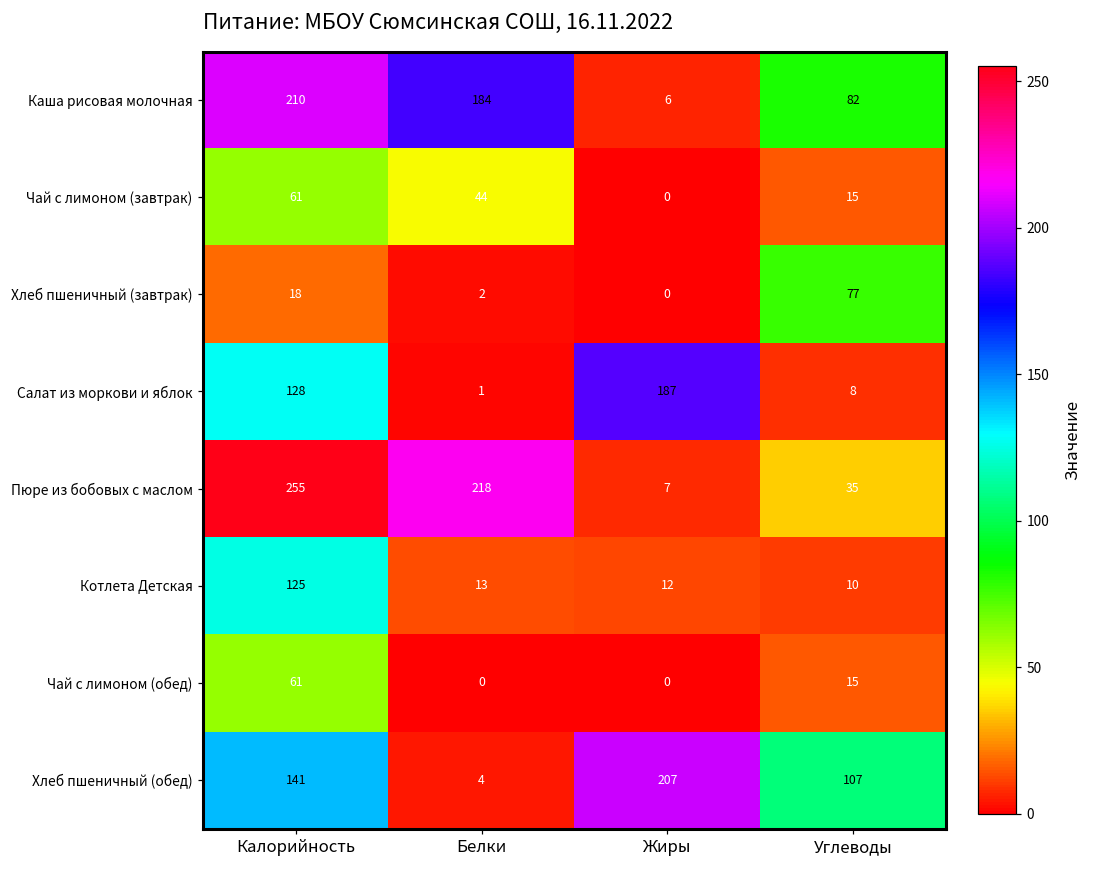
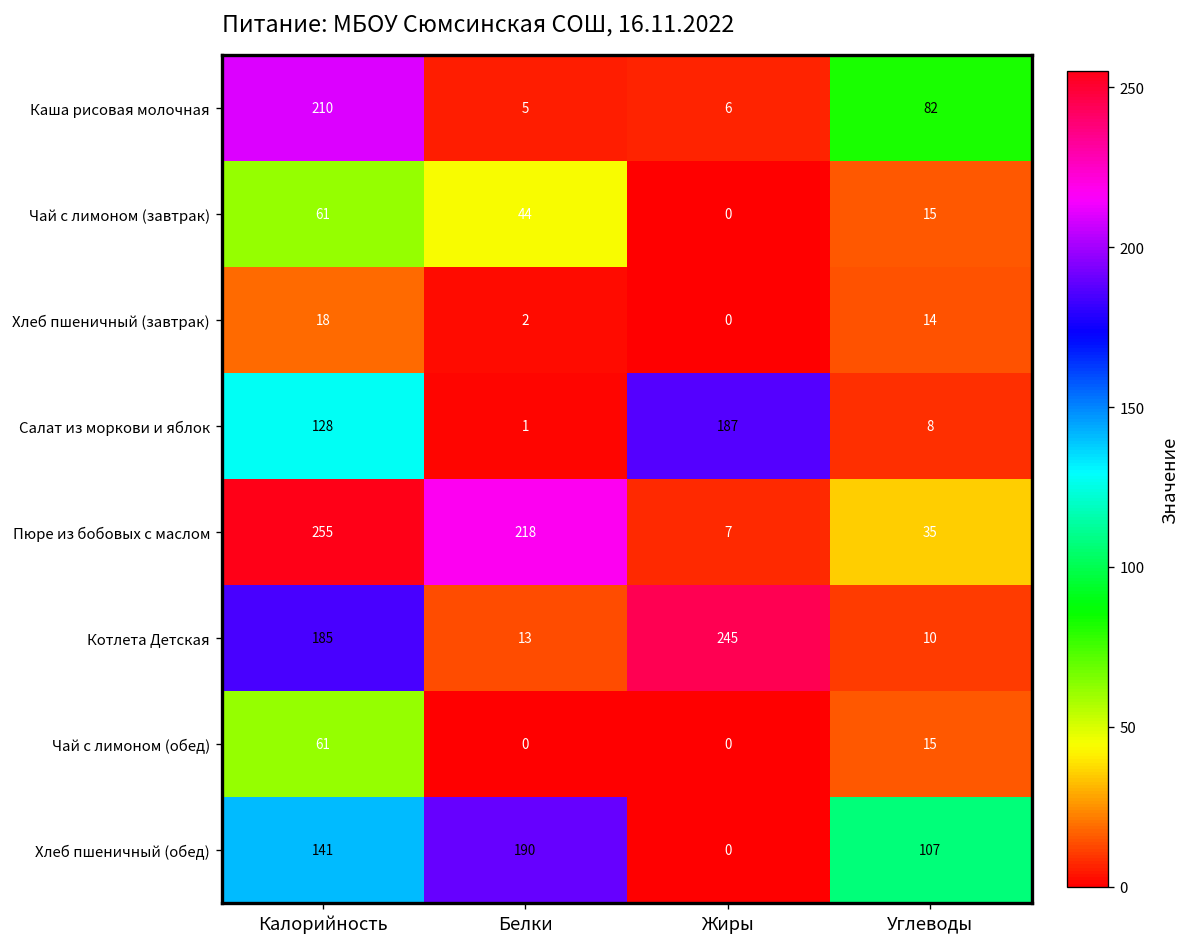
  {
    "Каша рисовая молочная": {
      "Калорийность": 210,
-     "Белки": 184,
+     "Белки": 5,
      "Жиры": 6,
      "Углеводы": 82
    },
    "Чай с лимоном (завтрак)": {
      "Калорийность": 61,
      "Белки": 44,
      "Жиры": 0,
      "Углеводы": 15
    },
    "Хлеб пшеничный (завтрак)": {
      "Калорийность": 18,
      "Белки": 2,
      "Жиры": 0,
-     "Углеводы": 77
+     "Углеводы": 14
    },
    "Салат из моркови и яблок": {
      "Калорийность": 128,
      "Белки": 1,
      "Жиры": 187,
      "Углеводы": 8
    },
    "Пюре из бобовых с маслом": {
      "Калорийность": 255,
      "Белки": 218,
      "Жиры": 7,
      "Углеводы": 35
    },
    "Котлета Детская": {
-     "Калорийность": 125,
+     "Калорийность": 185,
      "Белки": 13,
-     "Жиры": 12,
+     "Жиры": 245,
      "Углеводы": 10
    },
    "Чай с лимоном (обед)": {
      "Калорийность": 61,
      "Белки": 0,
      "Жиры": 0,
      "Углеводы": 15
    },
    "Хлеб пшеничный (обед)": {
      "Калорийность": 141,
-     "Белки": 4,
-     "Жиры": 207,
+     "Белки": 190,
+     "Жиры": 0,
      "Углеводы": 107
    }
  }
